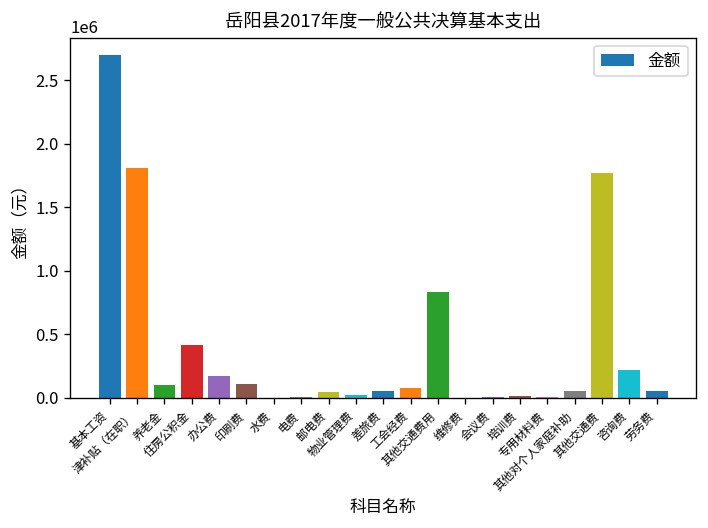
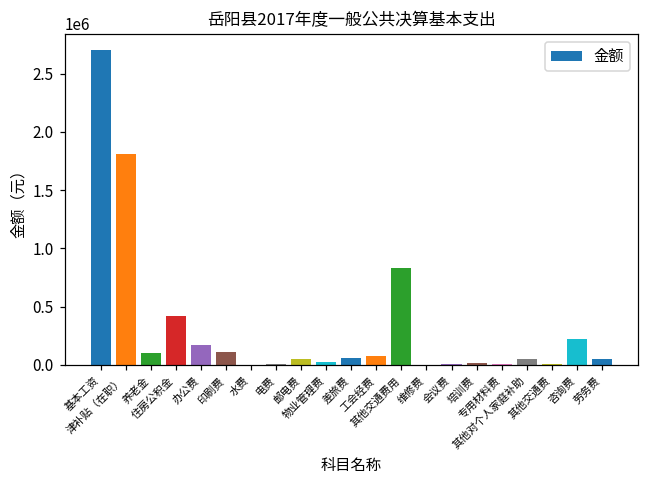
  {
    "基本工资": 2700000,
    "津补贴（在职）": 1810000,
    "养老金": 100000,
    "住房公积金": 420000,
    "办公费": 170000,
    "印刷费": 110000,
    "邮电费": 50000,
    "差旅费": 60000,
    "工会经费": 80000,
    "其他交通费用": 830000,
    "其他对个人家庭补助": 50000,
-   "其他交通费": 1770000,
+   "其他交通费": 10000,
    "咨询费": 220000,
    "劳务费": 50000
  }
